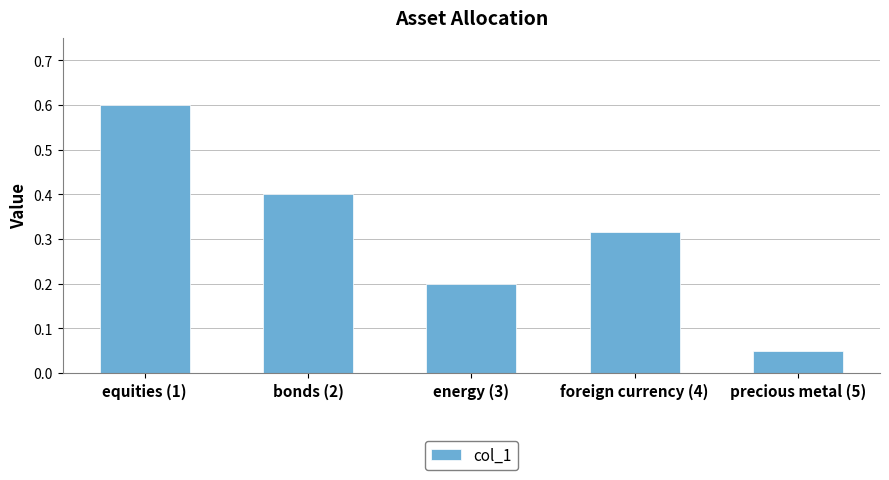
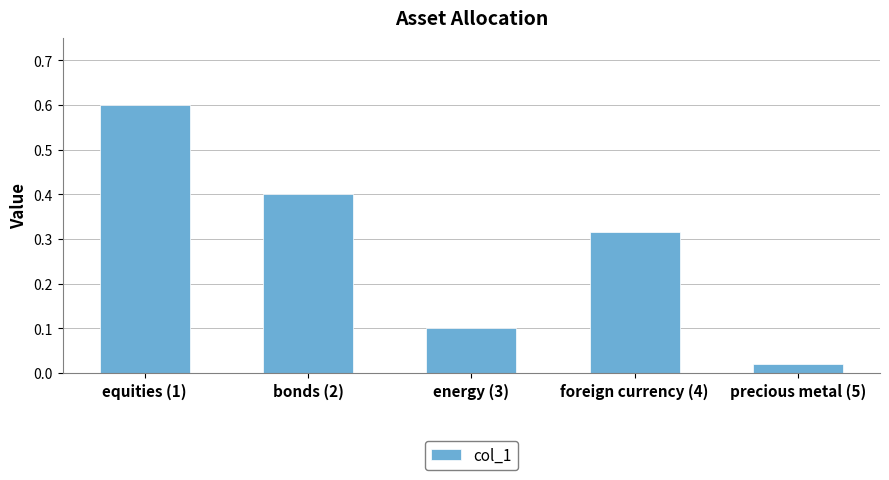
  {
    "equities (1)": 0.60,
    "bonds (2)": 0.40,
-   "energy (3)": 0.2,
+   "energy (3)": 0.1,
    "foreign currency (4)": 0.32,
-   "precious metal (5)": 0.05
+   "precious metal (5)": 0.02
  }
